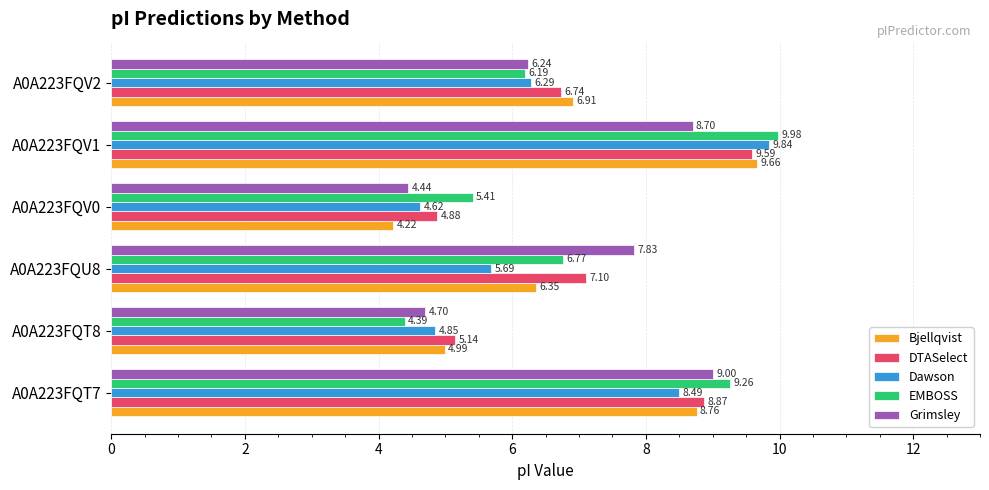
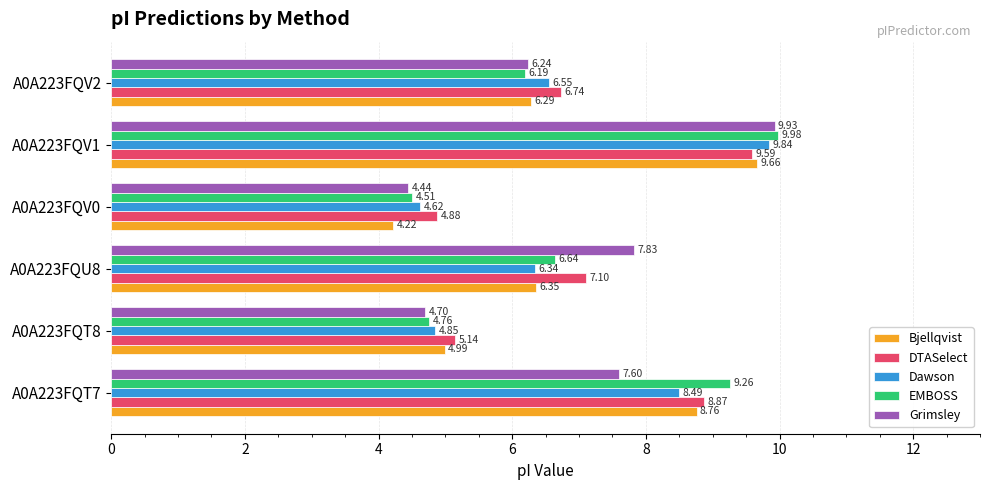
  {
    "Bjellqvist": {
-     "A0A223FQV2": 6.91,
+     "A0A223FQV2": 6.29,
      "A0A223FQV1": 9.66,
      "A0A223FQV0": 4.22,
      "A0A223FQU8": 6.35,
      "A0A223FQT8": 4.99,
      "A0A223FQT7": 8.76
    },
    "DTASelect": {
      "A0A223FQV2": 6.74,
      "A0A223FQV1": 9.59,
      "A0A223FQV0": 4.88,
      "A0A223FQU8": 7.10,
      "A0A223FQT8": 5.14,
      "A0A223FQT7": 8.87
    },
    "Dawson": {
-     "A0A223FQV2": 6.29,
+     "A0A223FQV2": 6.55,
      "A0A223FQV1": 9.84,
      "A0A223FQV0": 4.62,
-     "A0A223FQU8": 5.69,
+     "A0A223FQU8": 6.34,
      "A0A223FQT8": 4.85,
      "A0A223FQT7": 8.49
    },
    "EMBOSS": {
      "A0A223FQV2": 6.19,
      "A0A223FQV1": 9.98,
-     "A0A223FQV0": 5.41,
-     "A0A223FQU8": 6.77,
-     "A0A223FQT8": 4.39,
+     "A0A223FQV0": 4.51,
+     "A0A223FQU8": 6.64,
+     "A0A223FQT8": 4.76,
      "A0A223FQT7": 9.26
    },
    "Grimsley": {
      "A0A223FQV2": 6.24,
-     "A0A223FQV1": 8.70,
+     "A0A223FQV1": 9.93,
      "A0A223FQV0": 4.44,
      "A0A223FQU8": 7.83,
      "A0A223FQT8": 4.70,
-     "A0A223FQT7": 9.00
+     "A0A223FQT7": 7.60
    }
  }
